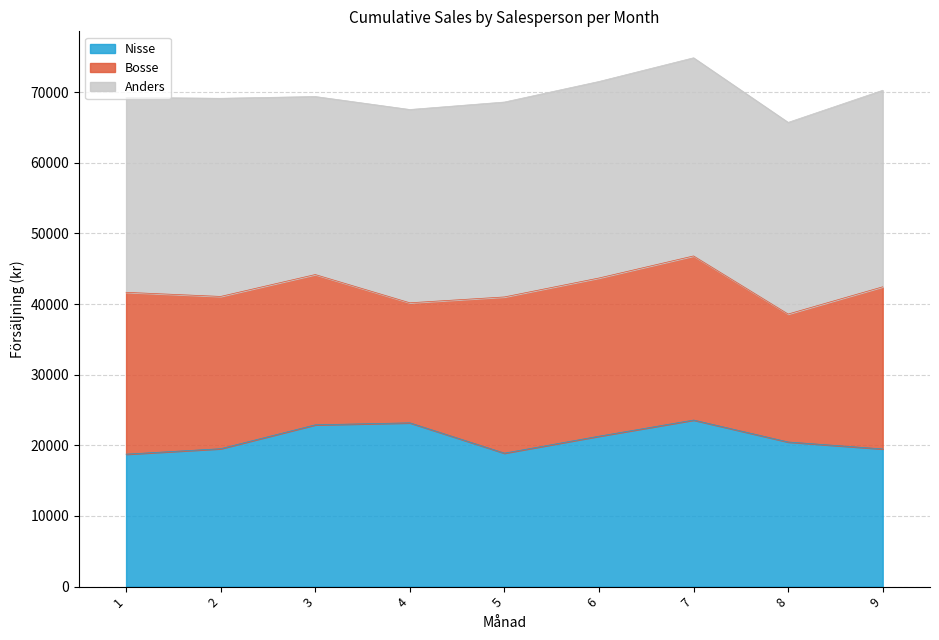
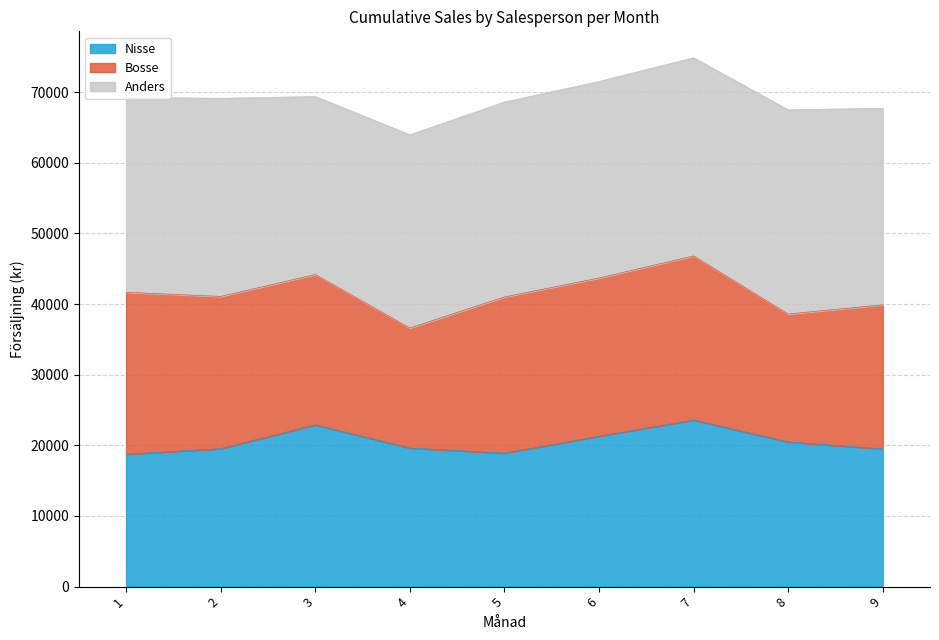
  {
    "Nisse": {
      "1": 19000,
      "2": 20000,
      "3": 23000,
-     "4": 23000,
+     "4": 20000,
      "5": 19000,
      "6": 21000,
      "7": 24000,
      "8": 20000,
      "9": 19000
    },
    "Bosse": {
      "1": 23000,
      "2": 22000,
      "3": 21000,
      "4": 17000,
      "5": 22000,
      "6": 22000,
      "7": 23000,
      "8": 18000,
-     "9": 23000
+     "9": 20000
    },
    "Anders": {
      "2": 28000,
      "3": 25000,
      "4": 27000,
      "5": 28000,
      "6": 28000,
      "7": 28000,
-     "8": 27000,
+     "8": 29000,
      "9": 28000
    }
  }
